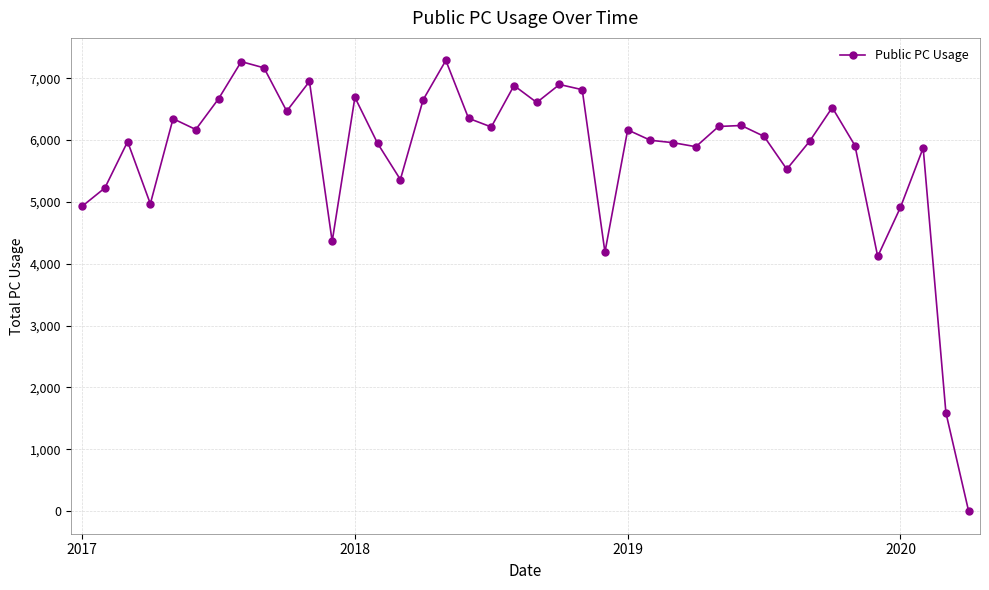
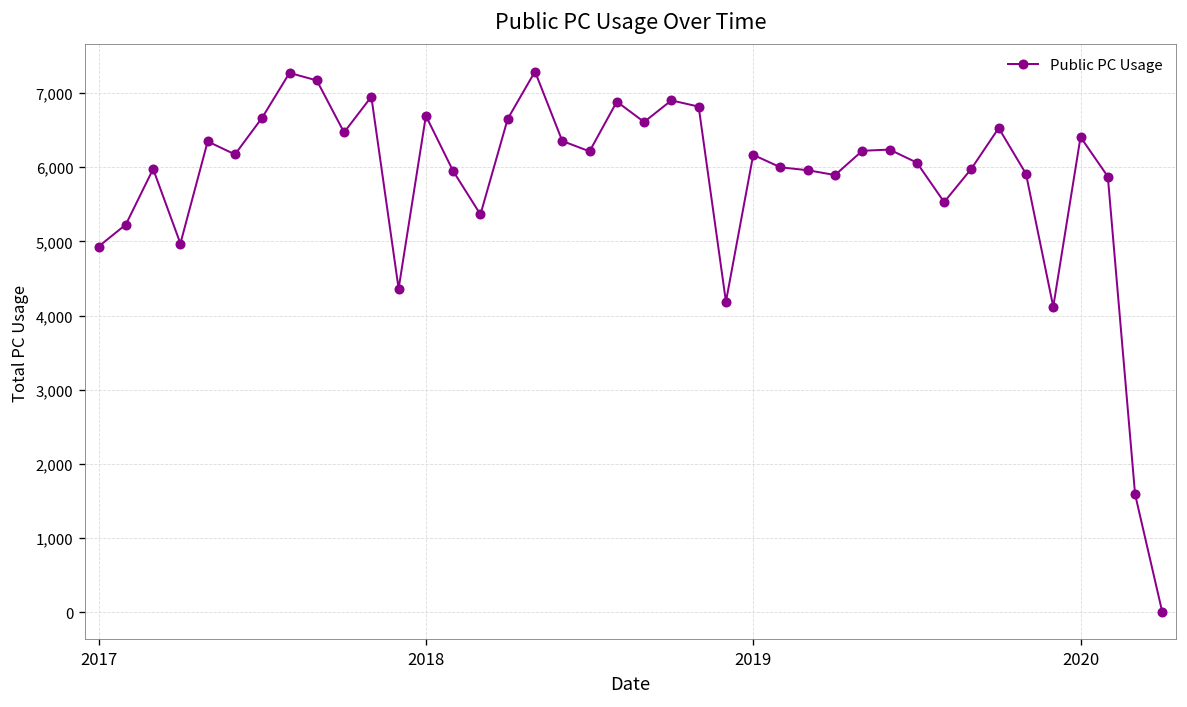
  {
    "2017": "4,900",
    "2018": "6,700",
    "2019": "6,200",
-   "2020": "4,900"
+   "2020": "6,400"
  }
